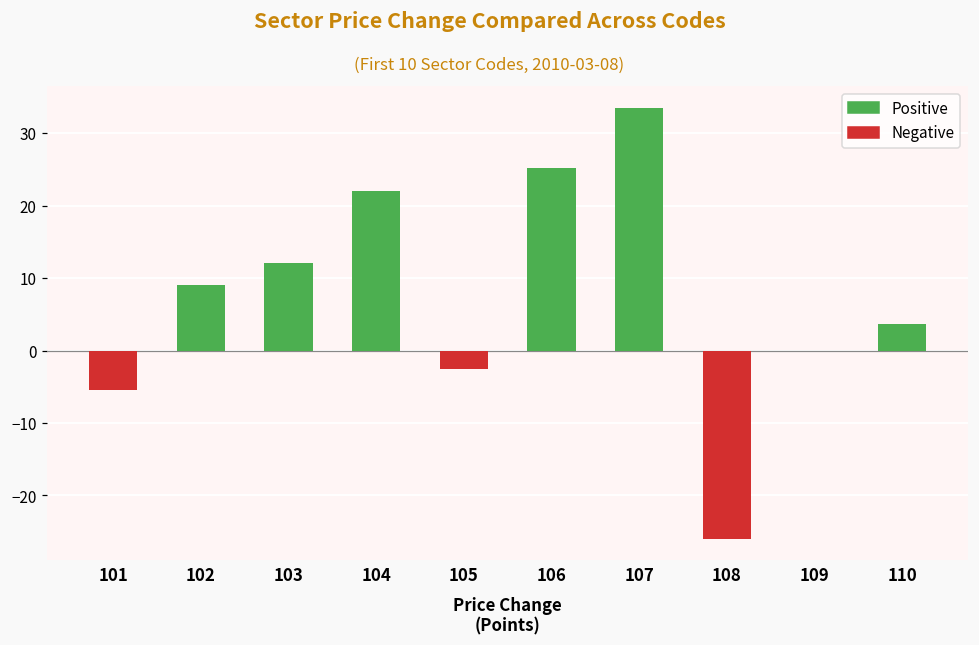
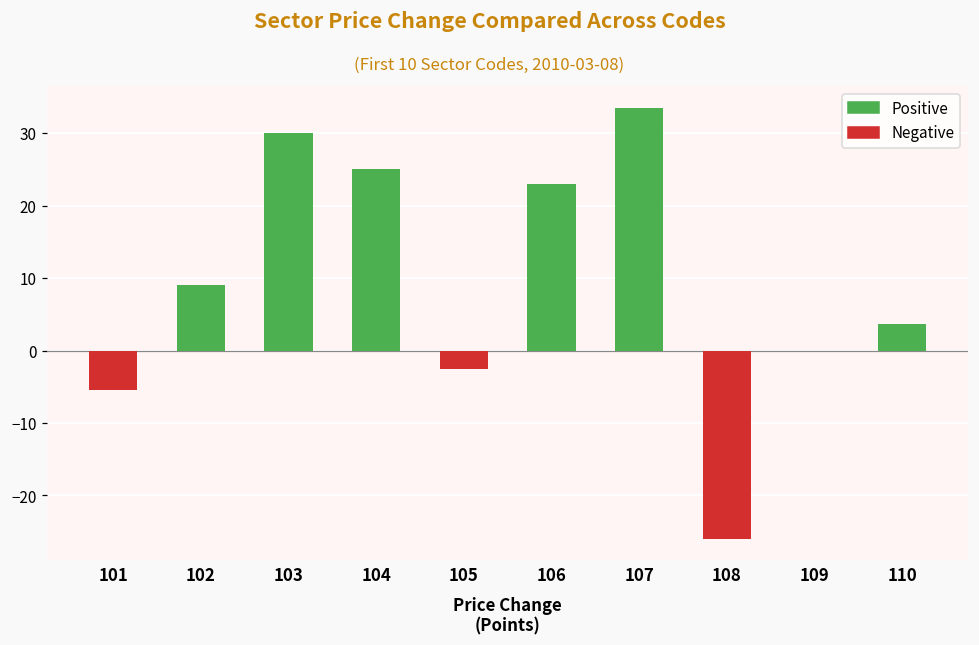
  {
    "101": -6,
    "102": 9,
-   "103": 12,
-   "104": 22,
+   "103": 30,
+   "104": 25,
    "105": -3,
-   "106": 25,
+   "106": 23,
    "107": 34,
    "108": -26,
    "109": 0,
    "110": 4
  }
